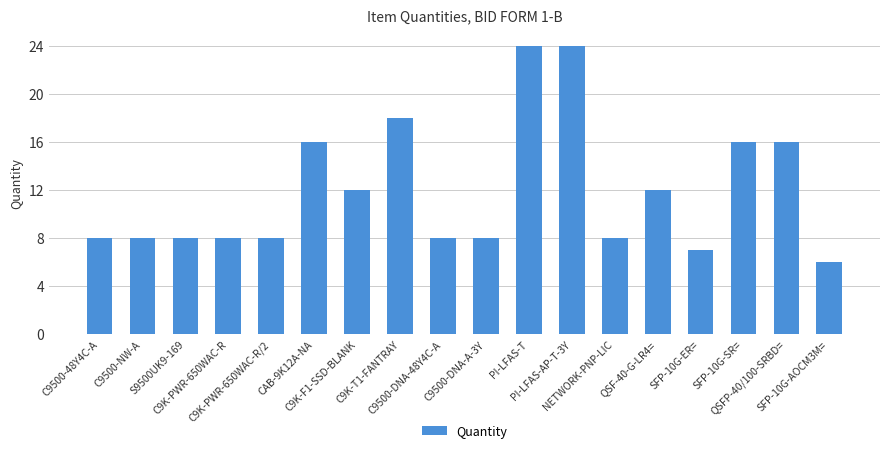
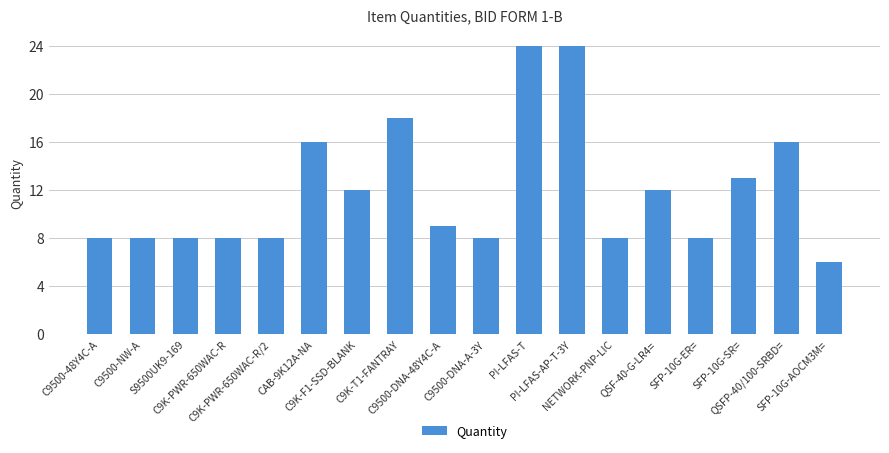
  {
    "C9500-48Y4C-A": 8,
    "C9500-NW-A": 8,
    "S9500UK9-169": 8,
    "C9K-PWR-650WAC-R": 8,
    "C9K-PWR-650WAC-R/2": 8,
    "CAB-9K12A-NA": 16,
    "C9K-F1-SSD-BLANK": 12,
    "C9K-T1-FANTRAY": 18,
-   "C9500-DNA-48Y4C-A": 8,
+   "C9500-DNA-48Y4C-A": 9,
    "C9500-DNA-A-3Y": 8,
    "PI-LFAS-T": 24,
    "PI-LFAS-AP-T-3Y": 24,
    "NETWORK-PNP-LIC": 8,
    "QSF-40-G-LR4=": 12,
-   "SFP-10G-ER=": 7,
-   "SFP-10G-SR=": 16,
+   "SFP-10G-ER=": 8,
+   "SFP-10G-SR=": 13,
    "QSFP-40/100-SRBD=": 16,
    "SFP-10G-AOCM3M=": 6
  }
